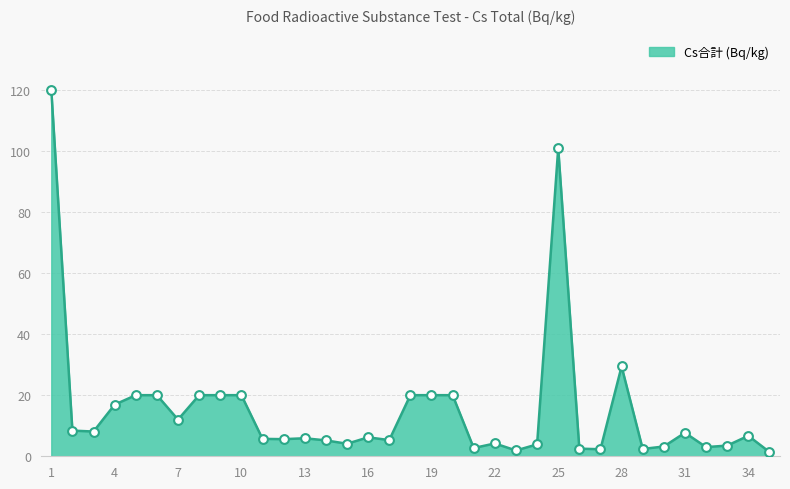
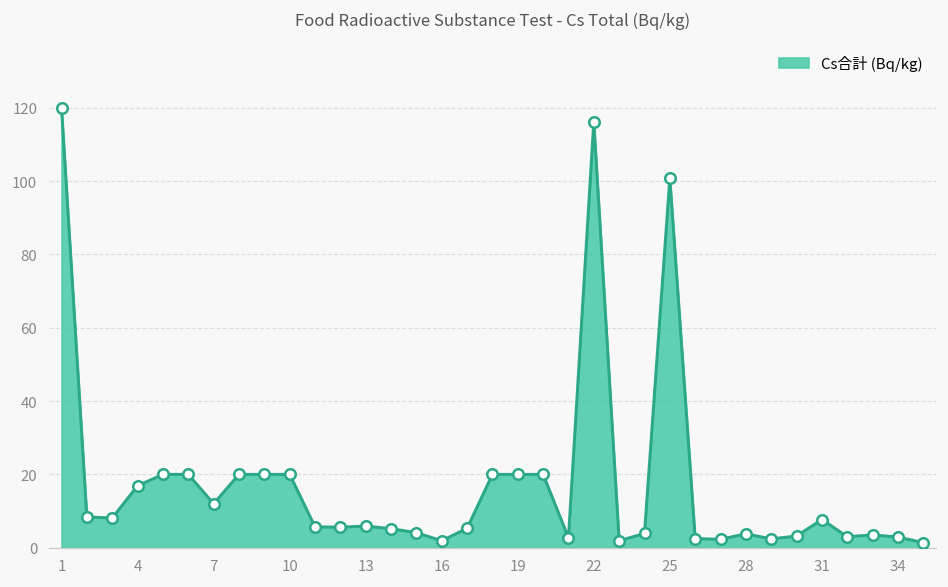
  {
    "1": 120,
    "4": 17,
    "7": 12,
    "10": 20,
    "13": 6,
-   "16": 6,
+   "16": 2,
    "19": 20,
-   "22": 4,
+   "22": 116,
    "25": 101,
-   "28": 29,
+   "28": 4,
    "31": 8,
-   "34": 7
+   "34": 3
  }
